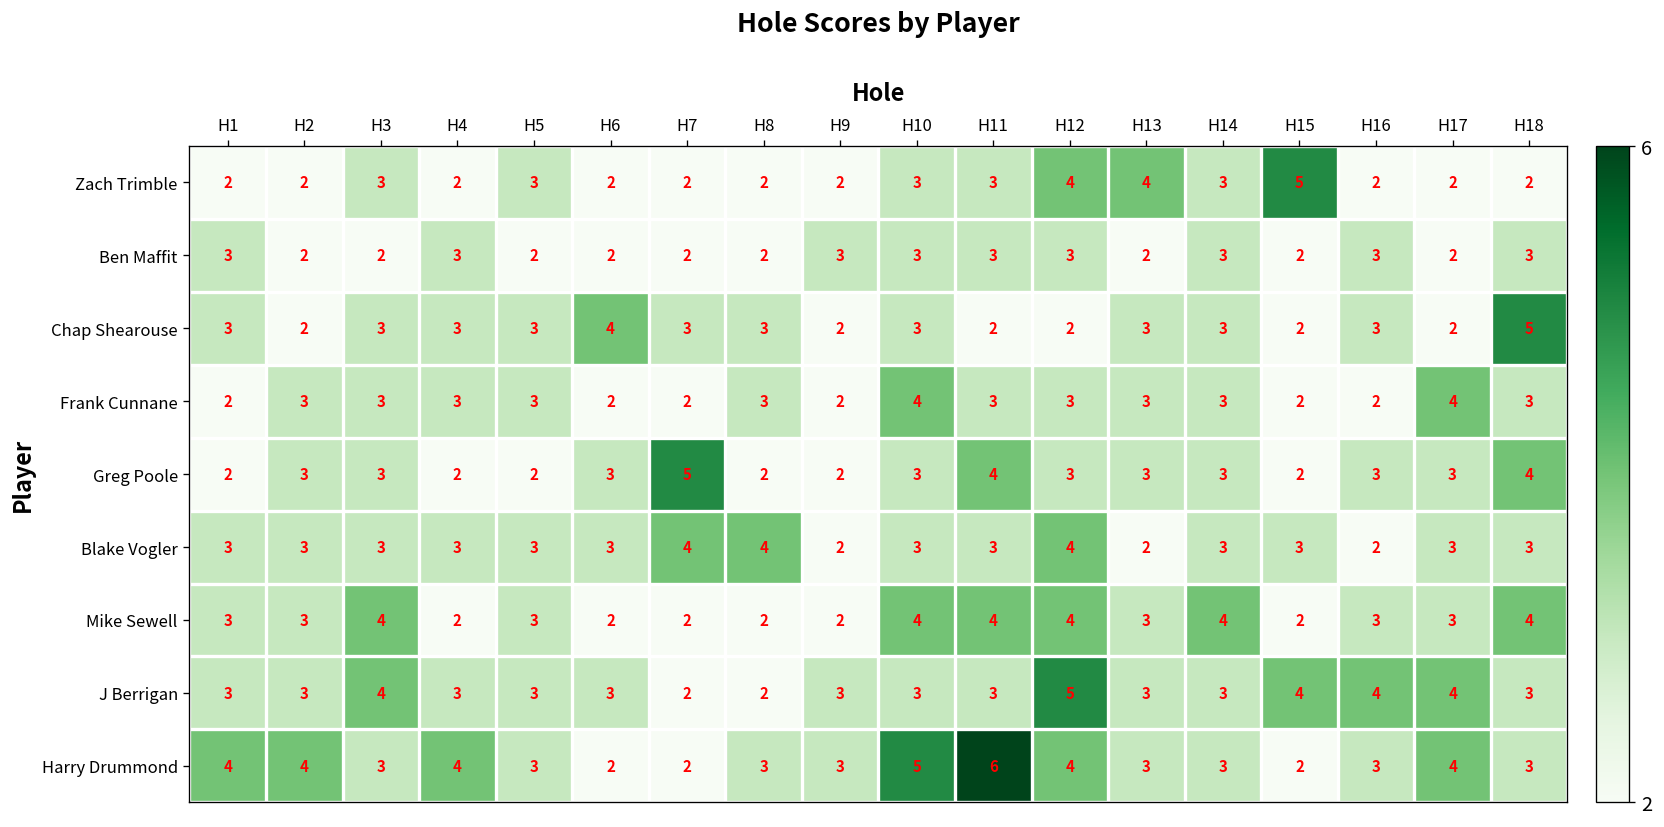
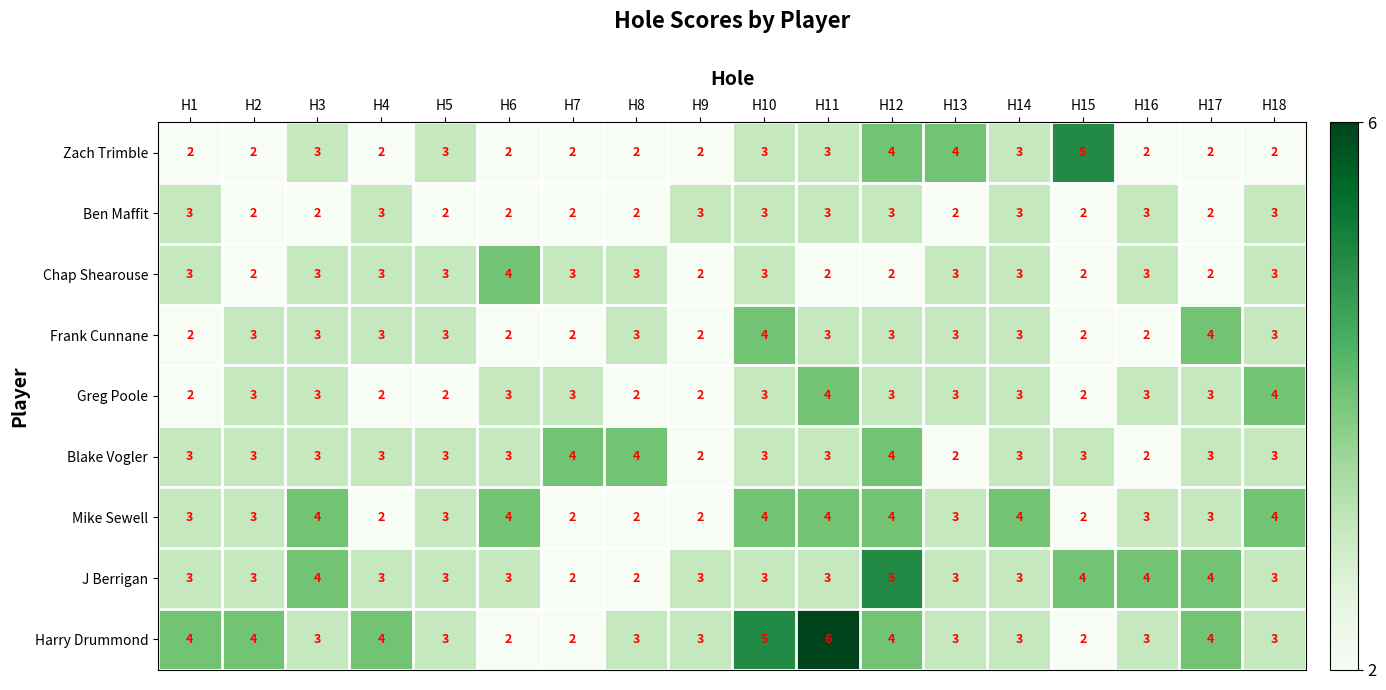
  {
    "Zach Trimble": {
      "H1": 2,
      "H2": 2,
      "H3": 3,
      "H4": 2,
      "H5": 3,
      "H6": 2,
      "H7": 2,
      "H8": 2,
      "H9": 2,
      "H10": 3,
      "H11": 3,
      "H12": 4,
      "H13": 4,
      "H14": 3,
      "H15": 5,
      "H16": 2,
      "H17": 2,
      "H18": 2
    },
    "Ben Maffit": {
      "H1": 3,
      "H2": 2,
      "H3": 2,
      "H4": 3,
      "H5": 2,
      "H6": 2,
      "H7": 2,
      "H8": 2,
      "H9": 3,
      "H10": 3,
      "H11": 3,
      "H12": 3,
      "H13": 2,
      "H14": 3,
      "H15": 2,
      "H16": 3,
      "H17": 2,
      "H18": 3
    },
    "Chap Shearouse": {
      "H1": 3,
      "H2": 2,
      "H3": 3,
      "H4": 3,
      "H5": 3,
      "H6": 4,
      "H7": 3,
      "H8": 3,
      "H9": 2,
      "H10": 3,
      "H11": 2,
      "H12": 2,
      "H13": 3,
      "H14": 3,
      "H15": 2,
      "H16": 3,
      "H17": 2,
-     "H18": 5
+     "H18": 3
    },
    "Frank Cunnane": {
      "H1": 2,
      "H2": 3,
      "H3": 3,
      "H4": 3,
      "H5": 3,
      "H6": 2,
      "H7": 2,
      "H8": 3,
      "H9": 2,
      "H10": 4,
      "H11": 3,
      "H12": 3,
      "H13": 3,
      "H14": 3,
      "H15": 2,
      "H16": 2,
      "H17": 4,
      "H18": 3
    },
    "Greg Poole": {
      "H1": 2,
      "H2": 3,
      "H3": 3,
      "H4": 2,
      "H5": 2,
      "H6": 3,
-     "H7": 5,
+     "H7": 3,
      "H8": 2,
      "H9": 2,
      "H10": 3,
      "H11": 4,
      "H12": 3,
      "H13": 3,
      "H14": 3,
      "H15": 2,
      "H16": 3,
      "H17": 3,
      "H18": 4
    },
    "Blake Vogler": {
      "H1": 3,
      "H2": 3,
      "H3": 3,
      "H4": 3,
      "H5": 3,
      "H6": 3,
      "H7": 4,
      "H8": 4,
      "H9": 2,
      "H10": 3,
      "H11": 3,
      "H12": 4,
      "H13": 2,
      "H14": 3,
      "H15": 3,
      "H16": 2,
      "H17": 3,
      "H18": 3
    },
    "Mike Sewell": {
      "H1": 3,
      "H2": 3,
      "H3": 4,
      "H4": 2,
      "H5": 3,
-     "H6": 2,
+     "H6": 4,
      "H7": 2,
      "H8": 2,
      "H9": 2,
      "H10": 4,
      "H11": 4,
      "H12": 4,
      "H13": 3,
      "H14": 4,
      "H15": 2,
      "H16": 3,
      "H17": 3,
      "H18": 4
    },
    "J Berrigan": {
      "H1": 3,
      "H2": 3,
      "H3": 4,
      "H4": 3,
      "H5": 3,
      "H6": 3,
      "H7": 2,
      "H8": 2,
      "H9": 3,
      "H10": 3,
      "H11": 3,
      "H12": 5,
      "H13": 3,
      "H14": 3,
      "H15": 4,
      "H16": 4,
      "H17": 4,
      "H18": 3
    },
    "Harry Drummond": {
      "H1": 4,
      "H2": 4,
      "H3": 3,
      "H4": 4,
      "H5": 3,
      "H6": 2,
      "H7": 2,
      "H8": 3,
      "H9": 3,
      "H10": 5,
      "H11": 6,
      "H12": 4,
      "H13": 3,
      "H14": 3,
      "H15": 2,
      "H16": 3,
      "H17": 4,
      "H18": 3
    }
  }
